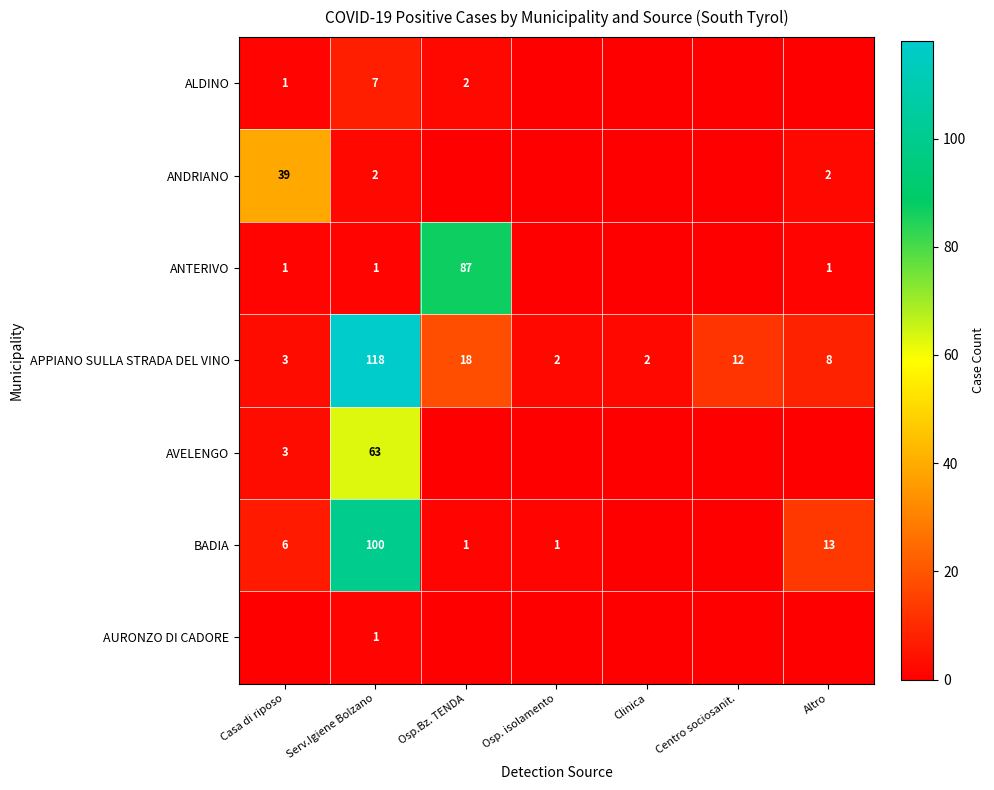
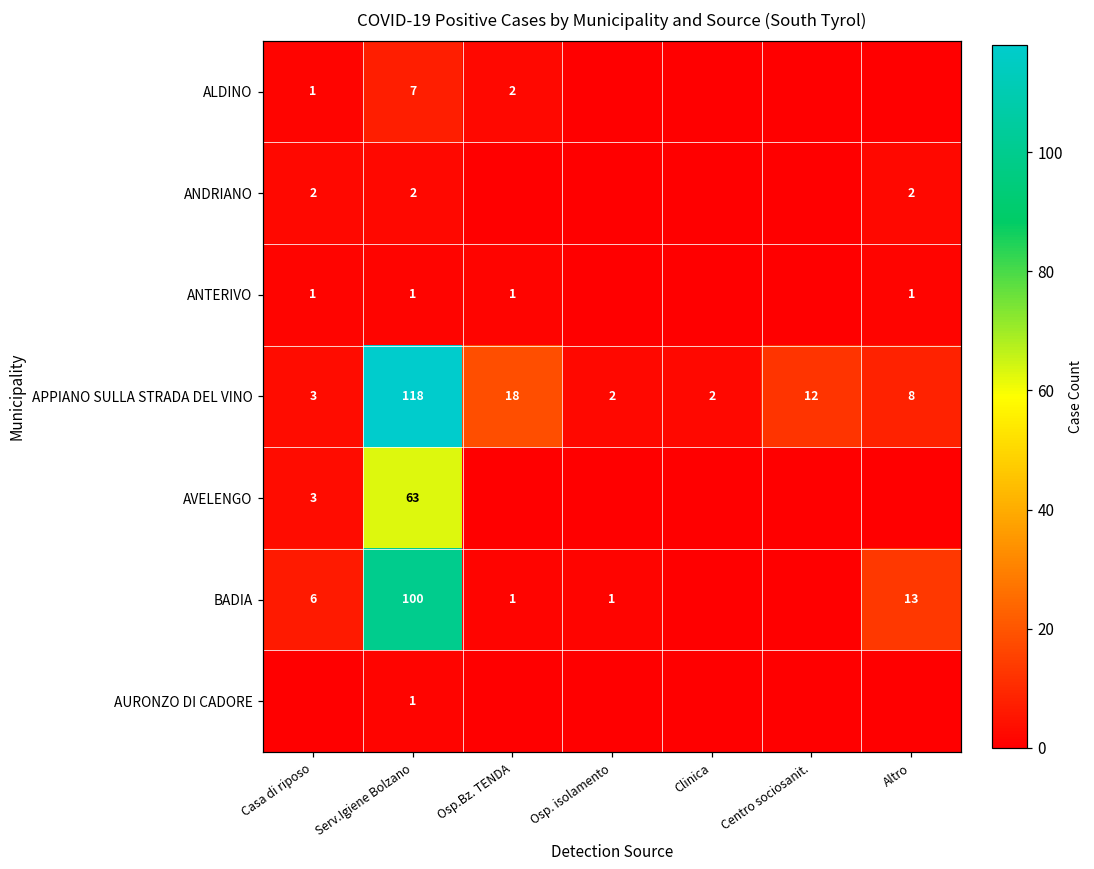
  {
    "ALDINO": {
      "Casa di riposo": 1,
      "Serv.Igiene Bolzano": 7,
      "Osp.Bz. TENDA": 2
    },
    "ANDRIANO": {
-     "Casa di riposo": 39,
+     "Casa di riposo": 2,
      "Serv.Igiene Bolzano": 2,
      "Altro": 2
    },
    "ANTERIVO": {
      "Casa di riposo": 1,
      "Serv.Igiene Bolzano": 1,
-     "Osp.Bz. TENDA": 87,
+     "Osp.Bz. TENDA": 1,
      "Altro": 1
    },
    "APPIANO SULLA STRADA DEL VINO": {
      "Casa di riposo": 3,
      "Serv.Igiene Bolzano": 118,
      "Osp.Bz. TENDA": 18,
      "Osp. isolamento": 2,
      "Clinica": 2,
      "Centro sociosanit.": 12,
      "Altro": 8
    },
    "AVELENGO": {
      "Casa di riposo": 3,
      "Serv.Igiene Bolzano": 63
    },
    "BADIA": {
      "Casa di riposo": 6,
      "Serv.Igiene Bolzano": 100,
      "Osp.Bz. TENDA": 1,
      "Osp. isolamento": 1,
      "Altro": 13
    },
    "AURONZO DI CADORE": {
      "Serv.Igiene Bolzano": 1
    }
  }
